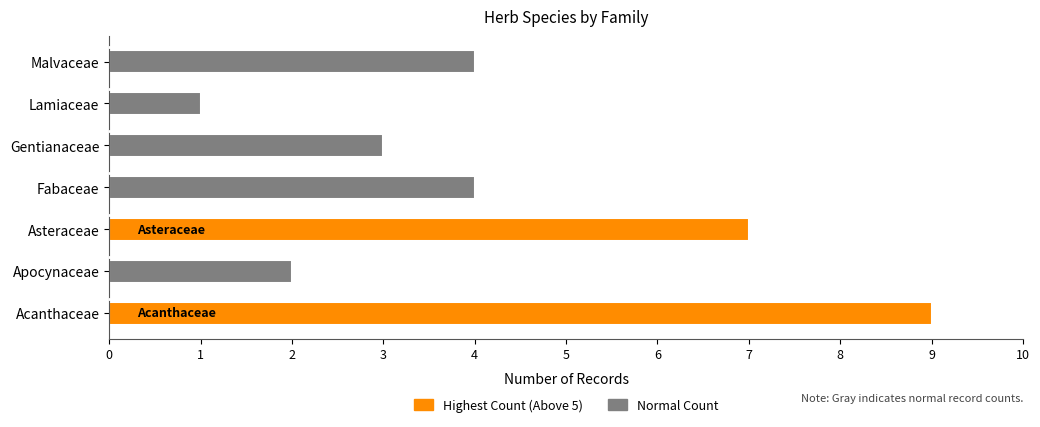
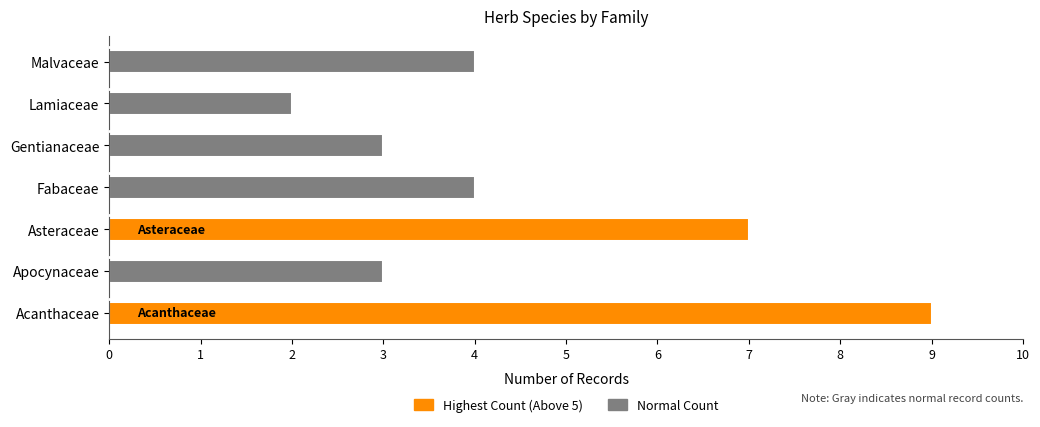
  {
    "Malvaceae": 4,
-   "Lamiaceae": 1,
+   "Lamiaceae": 2,
    "Gentianaceae": 3,
    "Fabaceae": 4,
    "Asteraceae": 7,
-   "Apocynaceae": 2,
+   "Apocynaceae": 3,
    "Acanthaceae": 9
  }
